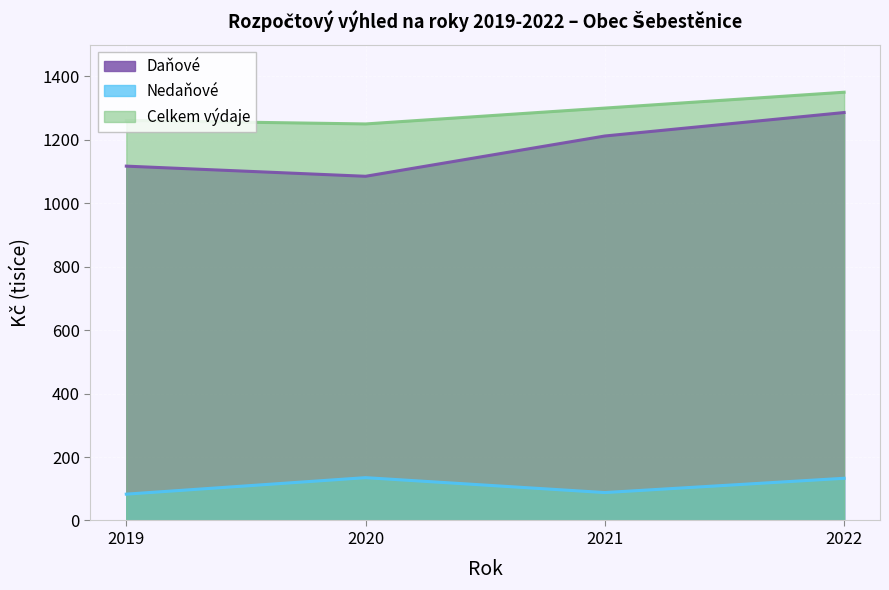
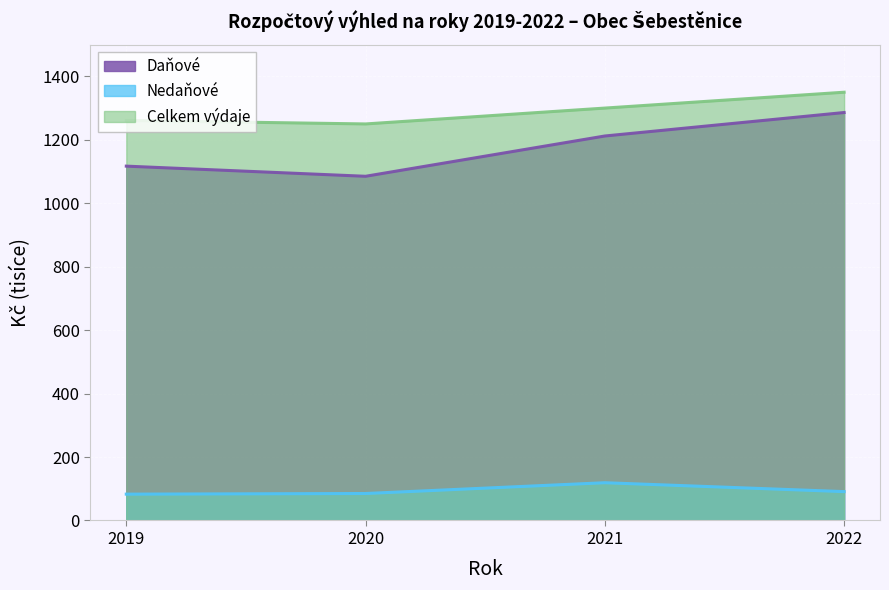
  {
    "Daňové": {
      "2019": 1120,
      "2020": 1090,
      "2021": 1210,
      "2022": 1290
    },
    "Nedaňové": {
      "2019": 80,
-     "2020": 140,
-     "2021": 90,
-     "2022": 130
+     "2020": 90,
+     "2021": 120,
+     "2022": 90
    },
    "Celkem výdaje": {
      "2020": 1250,
      "2021": 1300,
      "2022": 1350
    }
  }
